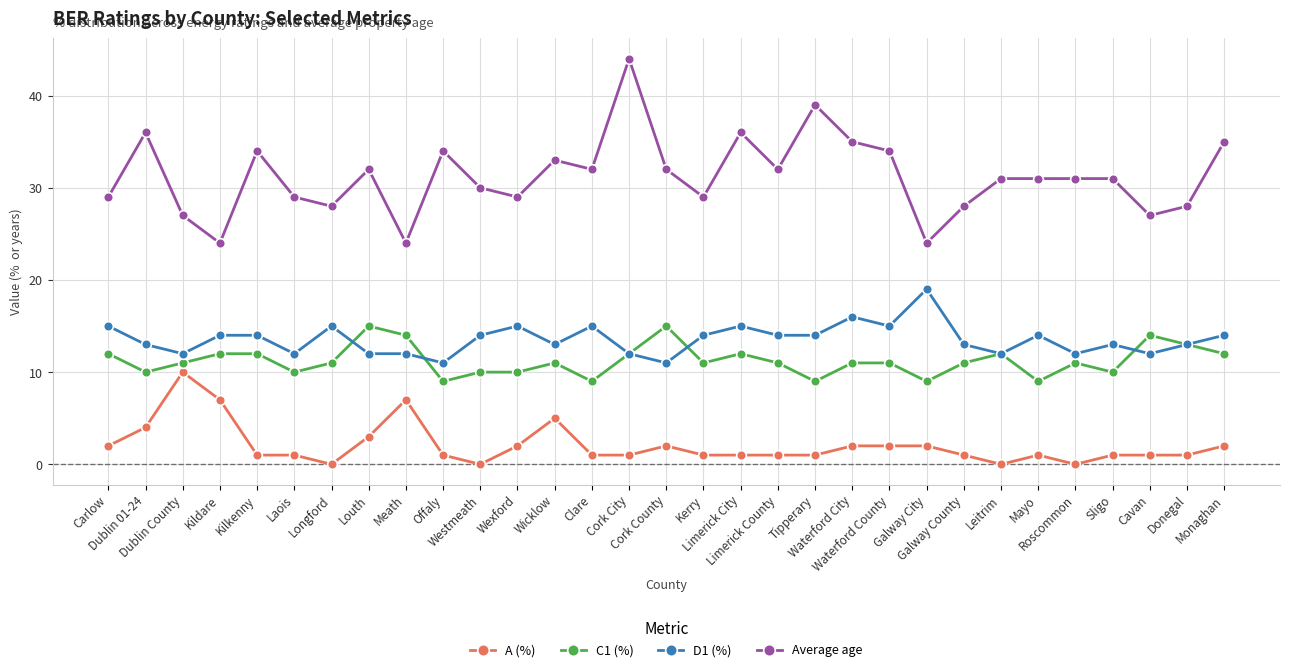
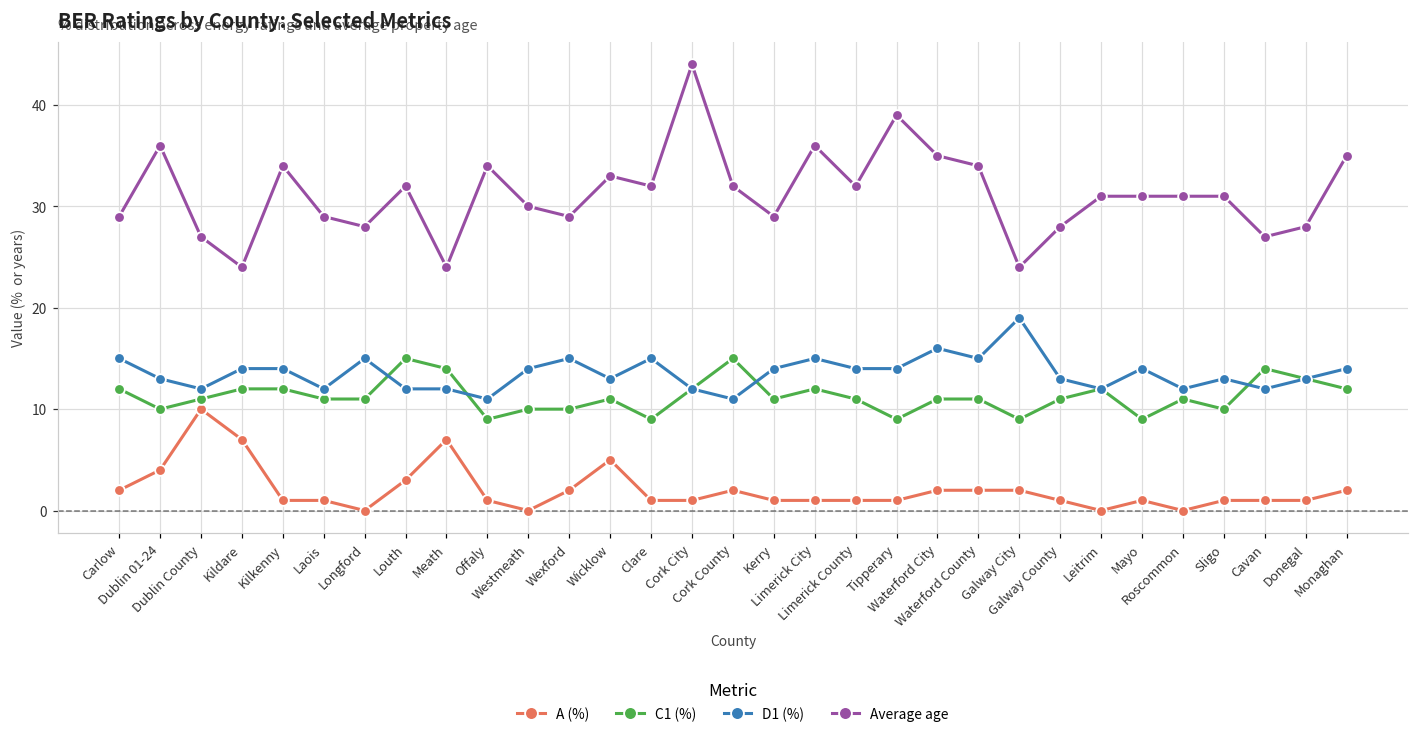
  {
    "A (%)": {
      "Carlow": 2,
      "Dublin 01-24": 4,
      "Dublin County": 10,
      "Kildare": 7,
      "Kilkenny": 1,
      "Laois": 1,
      "Longford": 0,
      "Louth": 3,
      "Meath": 7,
      "Offaly": 1,
      "Westmeath": 0,
      "Wexford": 2,
      "Wicklow": 5,
      "Clare": 1,
      "Cork City": 1,
      "Cork County": 2,
      "Kerry": 1,
      "Limerick City": 1,
      "Limerick County": 1,
      "Tipperary": 1,
      "Waterford City": 2,
      "Waterford County": 2,
      "Galway City": 2,
      "Galway County": 1,
      "Leitrim": 0,
      "Mayo": 1,
      "Roscommon": 0,
      "Sligo": 1,
      "Cavan": 1,
      "Donegal": 1,
      "Monaghan": 2
    },
    "C1 (%)": {
      "Carlow": 12,
      "Dublin 01-24": 10,
      "Dublin County": 11,
      "Kildare": 12,
      "Kilkenny": 12,
-     "Laois": 10,
+     "Laois": 11,
      "Longford": 11,
      "Louth": 15,
      "Meath": 14,
      "Offaly": 9,
      "Westmeath": 10,
      "Wexford": 10,
      "Wicklow": 11,
      "Clare": 9,
      "Cork County": 15,
      "Kerry": 11,
      "Limerick City": 12,
      "Limerick County": 11,
      "Tipperary": 9,
      "Waterford City": 11,
      "Waterford County": 11,
      "Galway City": 9,
      "Galway County": 11,
      "Mayo": 9,
      "Roscommon": 11,
      "Sligo": 10,
      "Cavan": 14,
      "Monaghan": 12
    },
    "D1 (%)": {
      "Carlow": 15,
      "Dublin 01-24": 13,
      "Dublin County": 12,
      "Kildare": 14,
      "Kilkenny": 14,
      "Laois": 12,
      "Longford": 15,
      "Louth": 12,
      "Meath": 12,
      "Offaly": 11,
      "Westmeath": 14,
      "Wexford": 15,
      "Wicklow": 13,
      "Clare": 15,
      "Cork County": 11,
      "Kerry": 14,
      "Limerick City": 15,
      "Limerick County": 14,
      "Tipperary": 14,
      "Waterford City": 16,
      "Waterford County": 15,
      "Galway City": 19,
      "Galway County": 13,
      "Mayo": 14,
      "Roscommon": 12,
      "Sligo": 13,
      "Cavan": 12,
      "Monaghan": 14
    },
    "Average age": {
      "Carlow": 29,
      "Dublin 01-24": 36,
      "Dublin County": 27,
      "Kildare": 24,
      "Kilkenny": 34,
      "Laois": 29,
      "Longford": 28,
      "Louth": 32,
      "Meath": 24,
      "Offaly": 34,
      "Westmeath": 30,
      "Wexford": 29,
      "Wicklow": 33,
      "Clare": 32,
      "Cork City": 44,
      "Cork County": 32,
      "Kerry": 29,
      "Limerick City": 36,
      "Limerick County": 32,
      "Tipperary": 39,
      "Waterford City": 35,
      "Waterford County": 34,
      "Galway City": 24,
      "Galway County": 28,
      "Leitrim": 31,
      "Mayo": 31,
      "Roscommon": 31,
      "Sligo": 31,
      "Cavan": 27,
      "Donegal": 28,
      "Monaghan": 35
    }
  }
